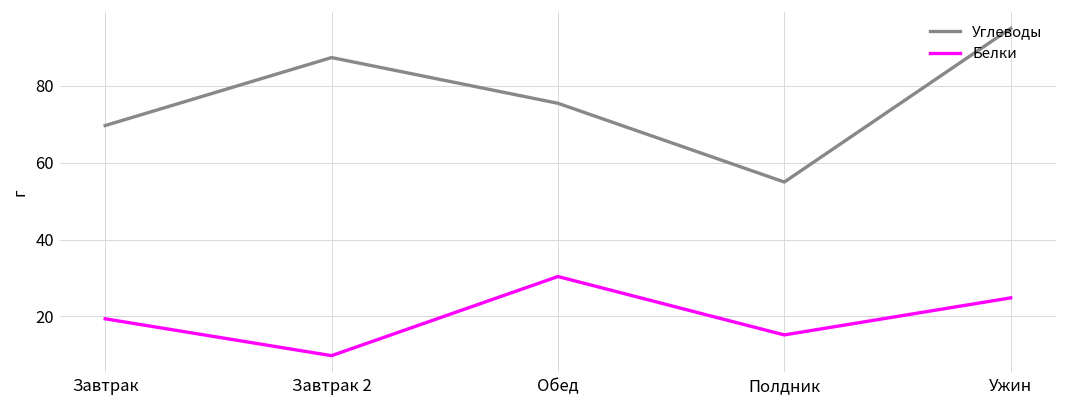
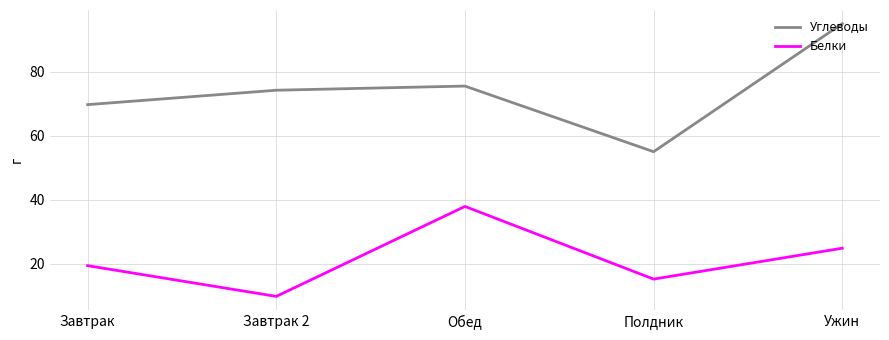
  {
    "Углеводы": {
      "Завтрак": 70,
-     "Завтрак 2": 87,
+     "Завтрак 2": 74,
      "Обед": 76,
      "Полдник": 55,
      "Ужин": 95
    },
    "Белки": {
      "Завтрак": 19,
      "Завтрак 2": 10,
-     "Обед": 30,
+     "Обед": 38,
      "Полдник": 15,
      "Ужин": 25
    }
  }
